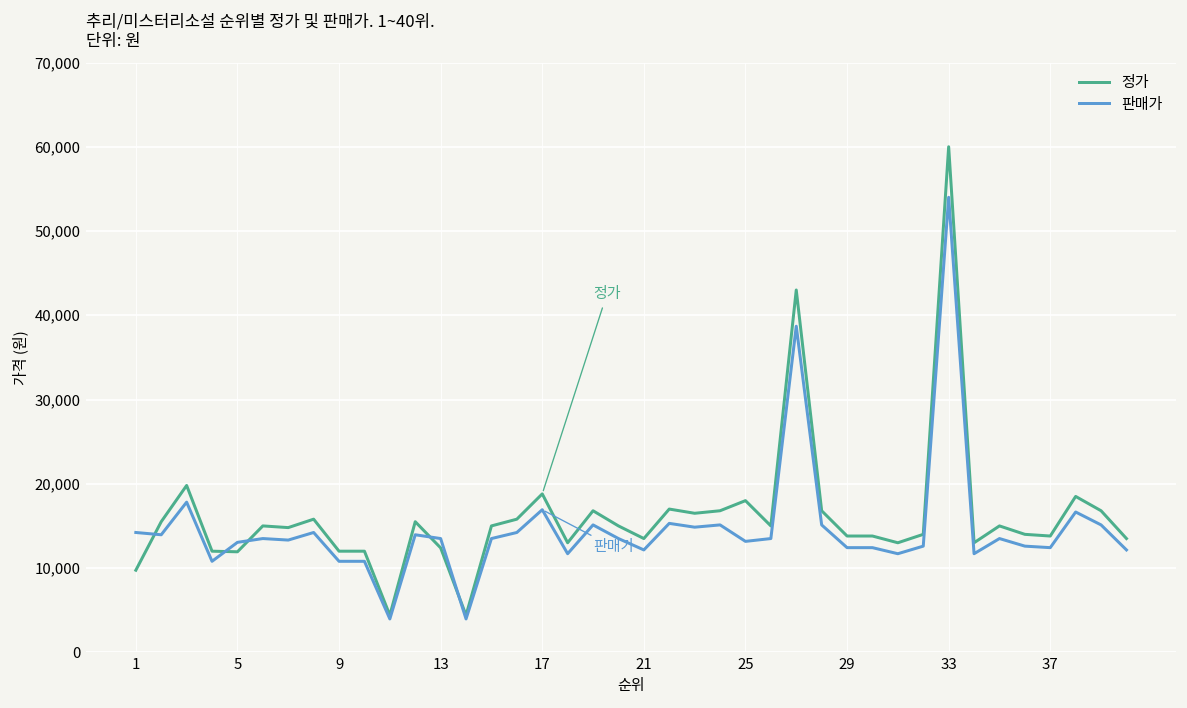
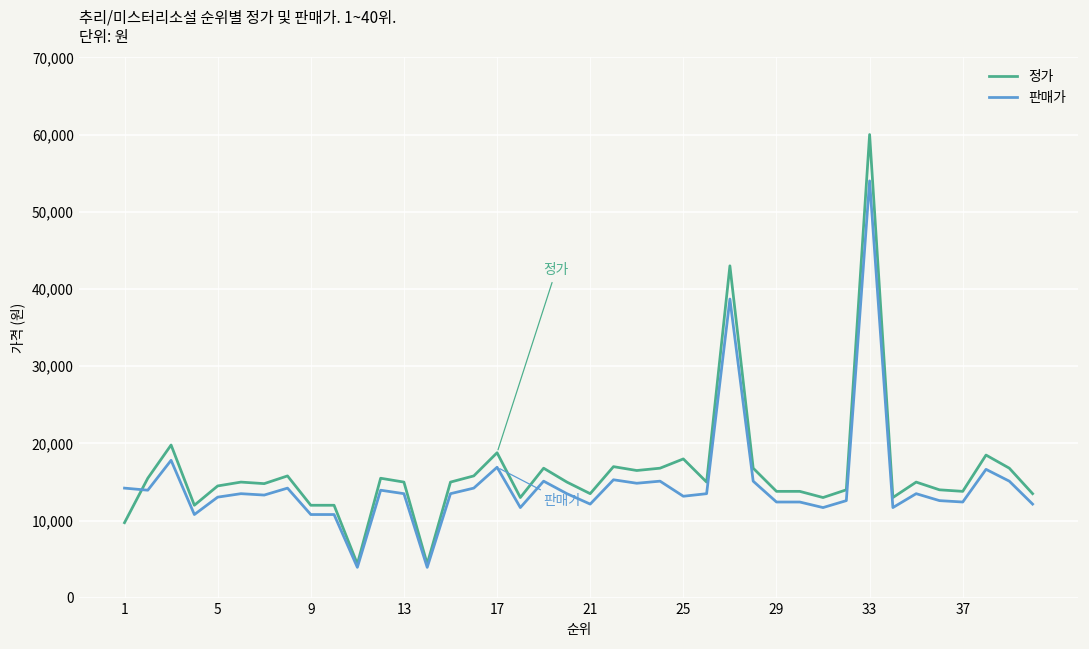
  {
    "정가": {
      "1": "10,000",
-     "5": "12,000",
+     "5": "15,000",
      "9": "12,000",
-     "13": "12,000",
+     "13": "15,000",
      "17": "19,000",
      "21": "14,000",
      "25": "18,000",
      "29": "14,000",
      "33": "60,000",
      "37": "14,000"
    },
    "판매가": {
      "1": "14,000",
      "5": "13,000",
      "9": "11,000",
      "13": "14,000",
      "17": "17,000",
      "21": "12,000",
      "25": "13,000",
      "29": "12,000",
      "33": "54,000",
      "37": "12,000"
    }
  }
